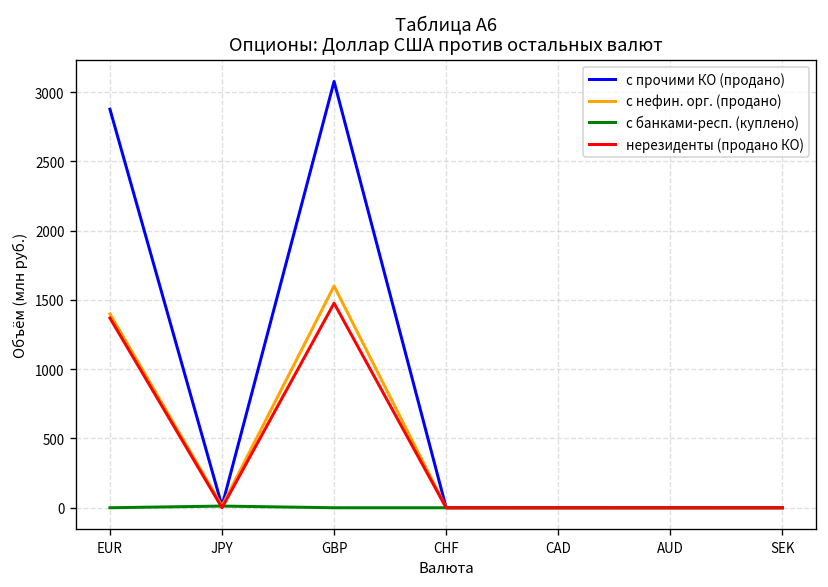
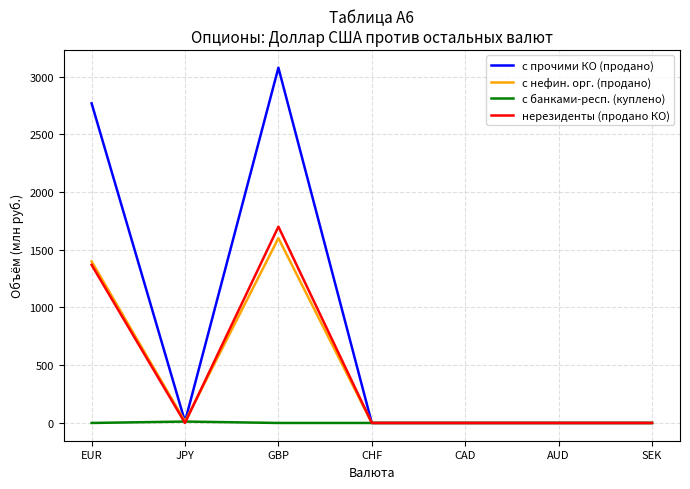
  {
    "с прочими КО (продано)": {
-     "EUR": 2880,
+     "EUR": 2770,
      "GBP": 3080
    },
    "с нефин. орг. (продано)": {
      "EUR": 1400,
      "GBP": 1600
    },
    "с банками-респ. (куплено)": {
      "EUR": 0,
      "GBP": 0
    },
    "нерезиденты (продано КО)": {
      "EUR": 1370,
-     "GBP": 1480
+     "GBP": 1700
    }
  }
